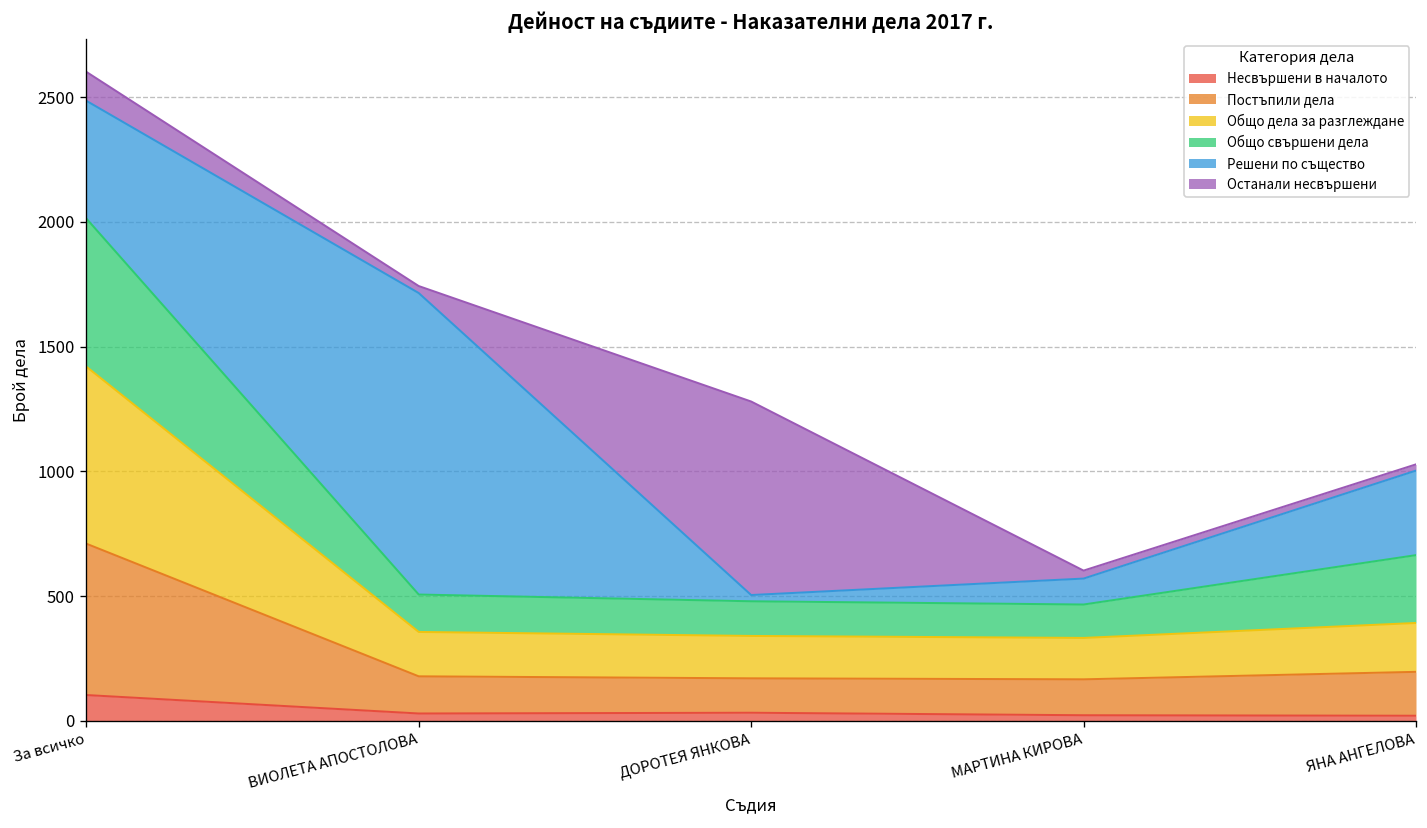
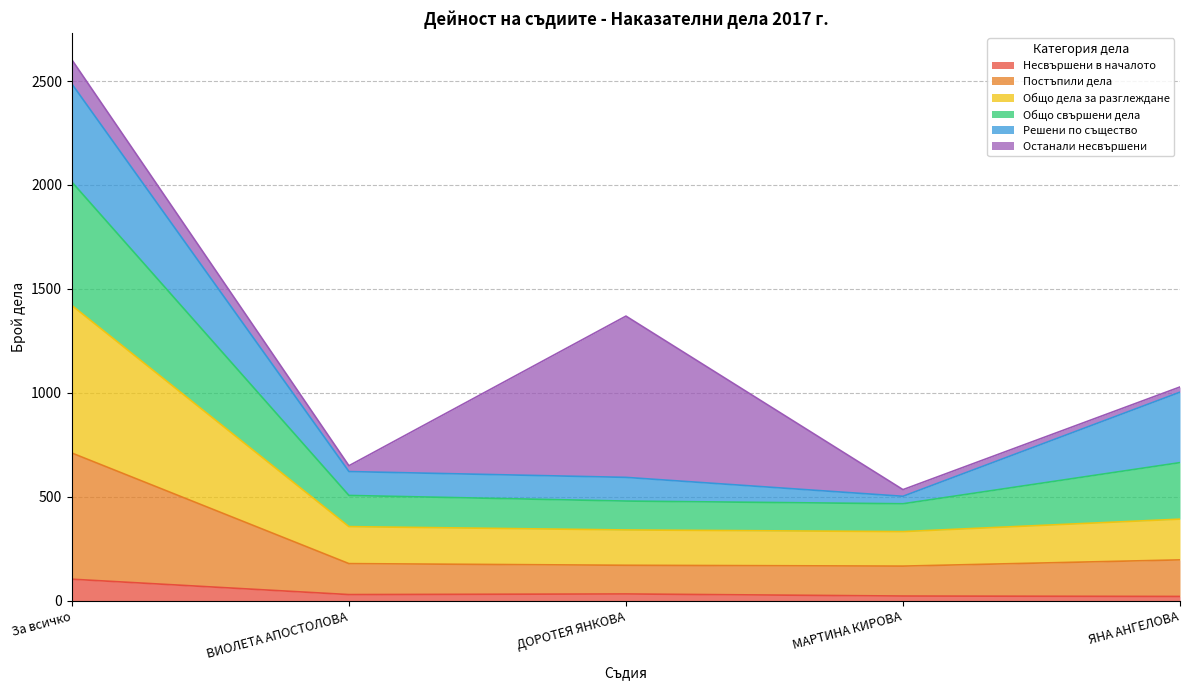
  {
    "Общо дела за разглеждане": {
      "За всичко": 710,
      "ВИОЛЕТА АПОСТОЛОВА": 180,
      "ДОРОТЕЯ ЯНКОВА": 170,
      "МАРТИНА КИРОВА": 170,
      "ЯНА АНГЕЛОВА": 200
    },
    "Общо свършени дела": {
      "За всичко": 590,
      "ВИОЛЕТА АПОСТОЛОВА": 150,
      "ДОРОТЕЯ ЯНКОВА": 140,
      "МАРТИНА КИРОВА": 130,
      "ЯНА АНГЕЛОВА": 270
    },
    "Решени по същество": {
      "За всичко": 470,
-     "ВИОЛЕТА АПОСТОЛОВА": 1210,
-     "ДОРОТЕЯ ЯНКОВА": 30,
-     "МАРТИНА КИРОВА": 100,
+     "ВИОЛЕТА АПОСТОЛОВА": 120,
+     "ДОРОТЕЯ ЯНКОВА": 110,
+     "МАРТИНА КИРОВА": 40,
      "ЯНА АНГЕЛОВА": 340
    },
    "Останали несвършени": {
      "За всичко": 120,
      "ВИОЛЕТА АПОСТОЛОВА": 30,
      "ДОРОТЕЯ ЯНКОВА": 780,
      "МАРТИНА КИРОВА": 30,
      "ЯНА АНГЕЛОВА": 30
    }
  }
